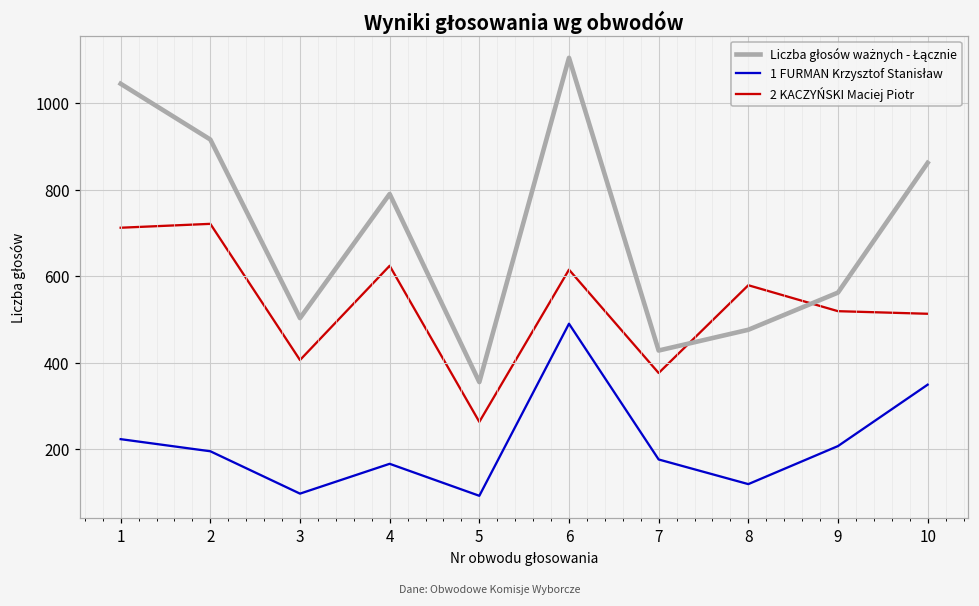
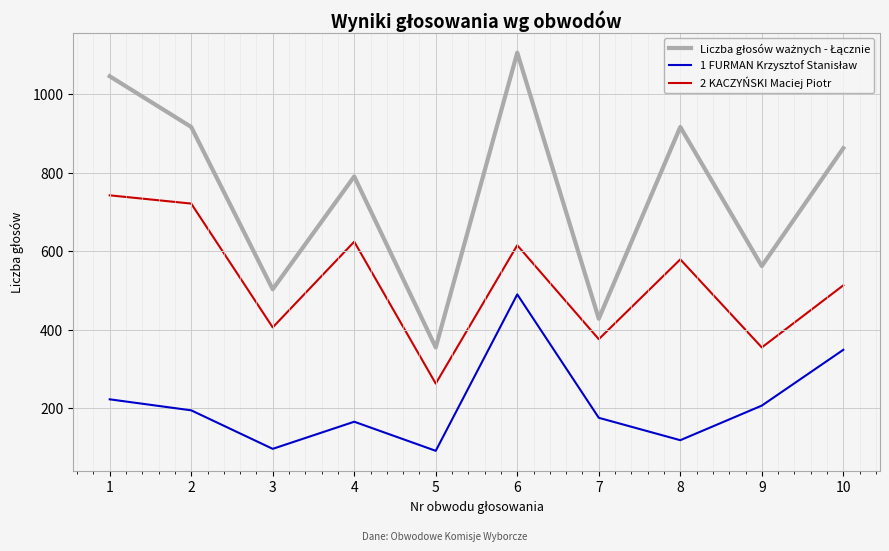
  {
    "Liczba głosów ważnych - Łącznie": {
      "1": 1050,
      "2": 920,
      "3": 500,
      "4": 790,
      "5": 360,
      "6": 1110,
      "7": 430,
-     "8": 480,
+     "8": 920,
      "9": 560,
      "10": 860
    },
    "1 FURMAN Krzysztof Stanisław": {
      "1": 220,
      "2": 200,
      "3": 100,
      "4": 170,
      "5": 90,
      "6": 490,
      "7": 180,
      "8": 120,
      "9": 210,
      "10": 350
    },
    "2 KACZYŃSKI Maciej Piotr": {
-     "1": 710,
+     "1": 740,
      "2": 720,
      "3": 410,
      "4": 620,
      "5": 260,
      "6": 620,
      "7": 380,
      "8": 580,
-     "9": 520,
+     "9": 360,
      "10": 510
    }
  }
